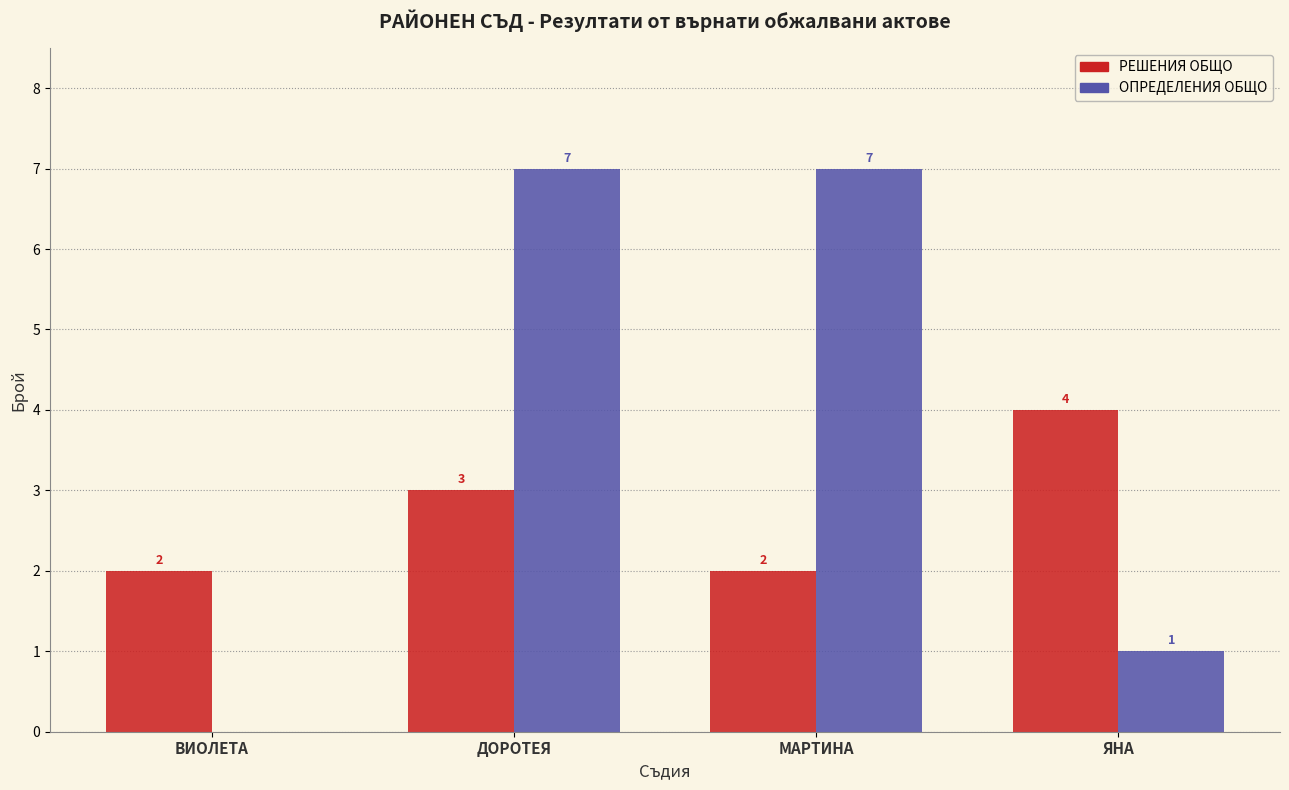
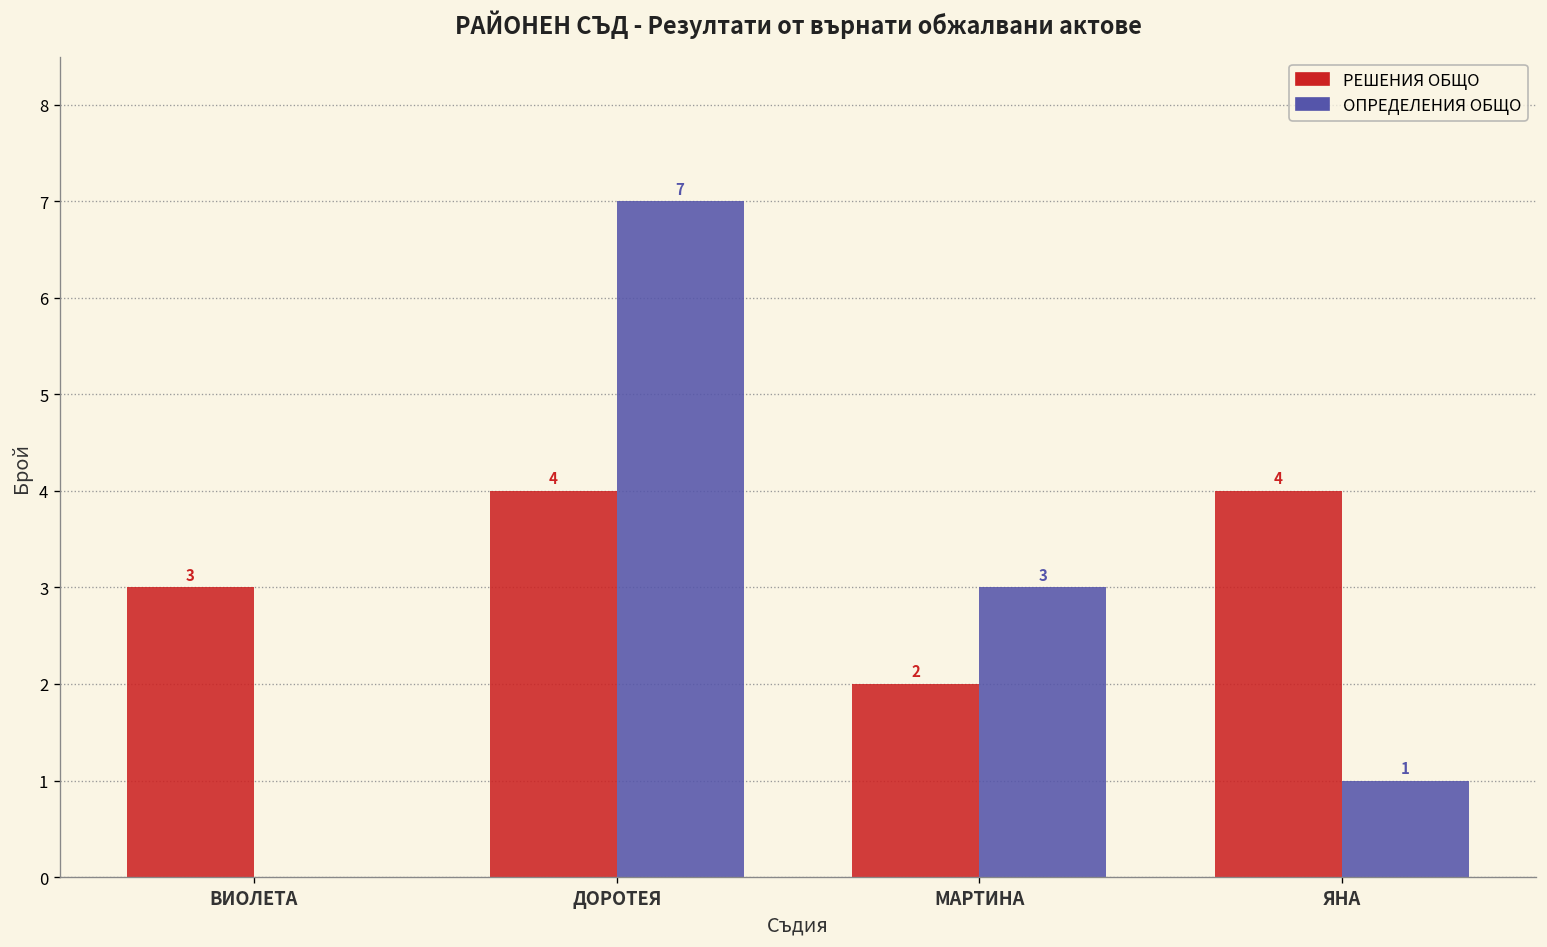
  {
    "РЕШЕНИЯ ОБЩО": {
-     "ВИОЛЕТА": 2,
-     "ДОРОТЕЯ": 3,
+     "ВИОЛЕТА": 3,
+     "ДОРОТЕЯ": 4,
      "МАРТИНА": 2,
      "ЯНА": 4
    },
    "ОПРЕДЕЛЕНИЯ ОБЩО": {
      "ДОРОТЕЯ": 7,
-     "МАРТИНА": 7,
+     "МАРТИНА": 3,
      "ЯНА": 1
    }
  }
